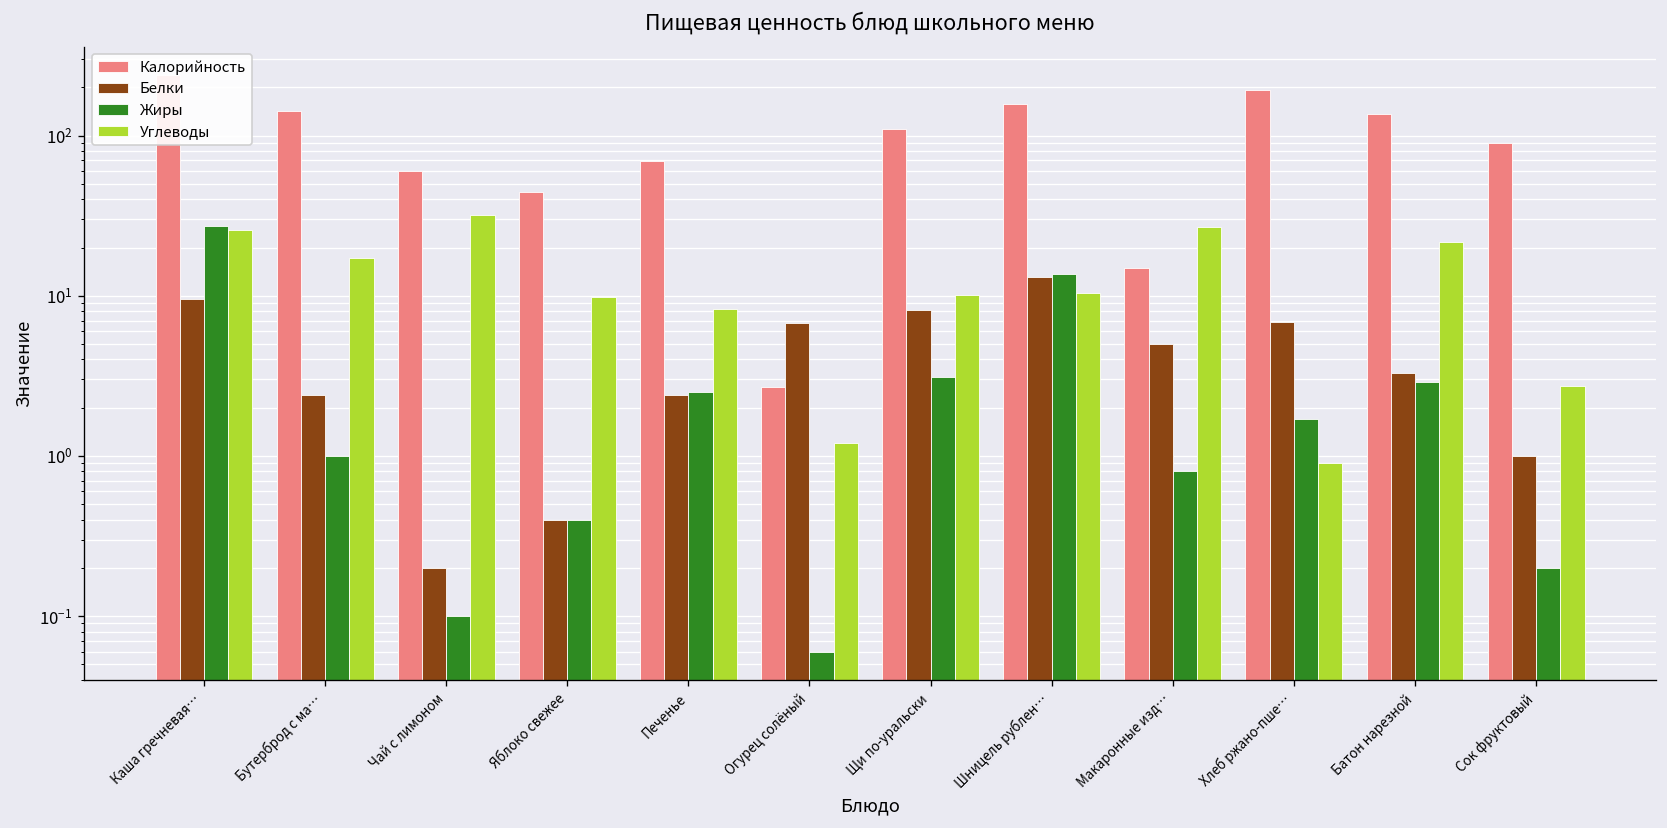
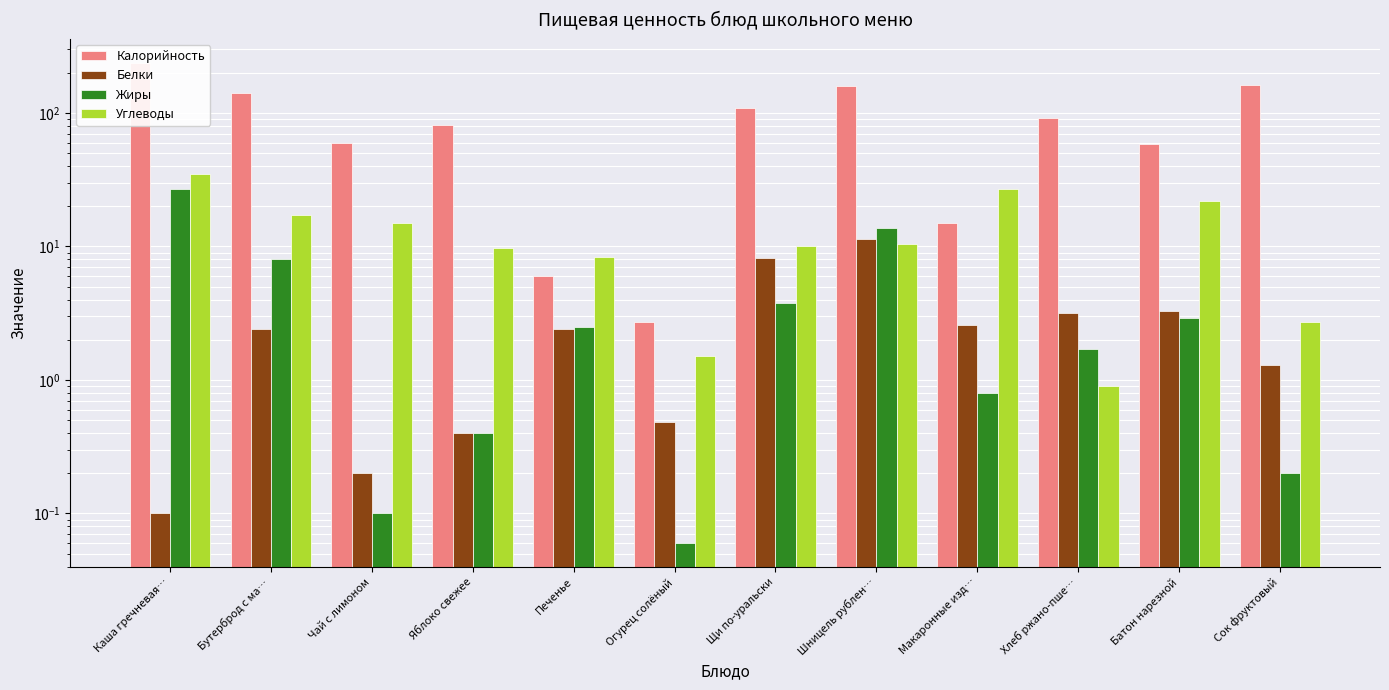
  {
    "Калорийность": {
      "Бутерброд с ма…": 140,
      "Чай с лимоном": 60,
-     "Яблоко свежее": 44,
-     "Печенье": 70,
+     "Яблоко свежее": 80,
+     "Печенье": 6,
      "Огурец солёный": 2.7,
      "Щи по-уральски": 110,
      "Шницель рублен…": 160,
      "Макаронные изд…": 15,
-     "Хлеб ржано-пше…": 190,
-     "Батон нарезной": 140,
-     "Сок фруктовый": 90
+     "Хлеб ржано-пше…": 90,
+     "Батон нарезной": 60,
+     "Сок фруктовый": 160
    },
    "Белки": {
-     "Каша гречневая…": 10,
+     "Каша гречневая…": 0.1,
      "Бутерброд с ма…": 2.4,
      "Чай с лимоном": 0.20,
      "Яблоко свежее": 0.40,
      "Печенье": 2.4,
-     "Огурец солёный": 7,
+     "Огурец солёный": 0.48,
      "Щи по-уральски": 8,
-     "Шницель рублен…": 13,
-     "Макаронные изд…": 5.0,
-     "Хлеб ржано-пше…": 7,
+     "Шницель рублен…": 11,
+     "Макаронные изд…": 2.6,
+     "Хлеб ржано-пше…": 3.2,
      "Батон нарезной": 3.3,
-     "Сок фруктовый": 1.0
+     "Сок фруктовый": 1.3
    },
    "Жиры": {
      "Каша гречневая…": 27,
-     "Бутерброд с ма…": 1.0,
+     "Бутерброд с ма…": 8,
      "Чай с лимоном": 0.1,
      "Яблоко свежее": 0.4,
      "Печенье": 2.5,
      "Огурец солёный": 0.06,
-     "Щи по-уральски": 3.1,
+     "Щи по-уральски": 3.8,
      "Шницель рублен…": 14,
      "Макаронные изд…": 0.8,
      "Хлеб ржано-пше…": 1.7,
      "Батон нарезной": 2.9,
      "Сок фруктовый": 0.2
    },
    "Углеводы": {
-     "Каша гречневая…": 26,
+     "Каша гречневая…": 35,
      "Бутерброд с ма…": 17,
-     "Чай с лимоном": 32,
+     "Чай с лимоном": 15,
      "Яблоко свежее": 10,
      "Печенье": 8,
-     "Огурец солёный": 1.2,
+     "Огурец солёный": 1.5,
      "Щи по-уральски": 10,
      "Шницель рублен…": 10,
      "Макаронные изд…": 27,
      "Хлеб ржано-пше…": 0.9,
      "Батон нарезной": 22,
      "Сок фруктовый": 2.7
    }
  }
